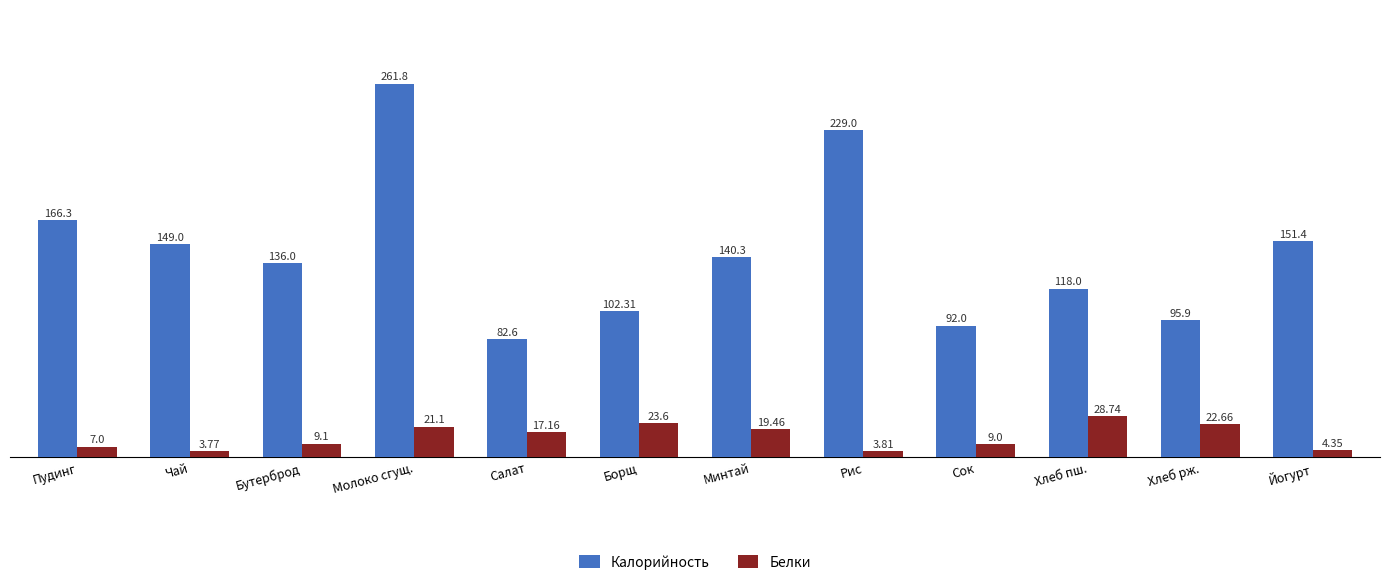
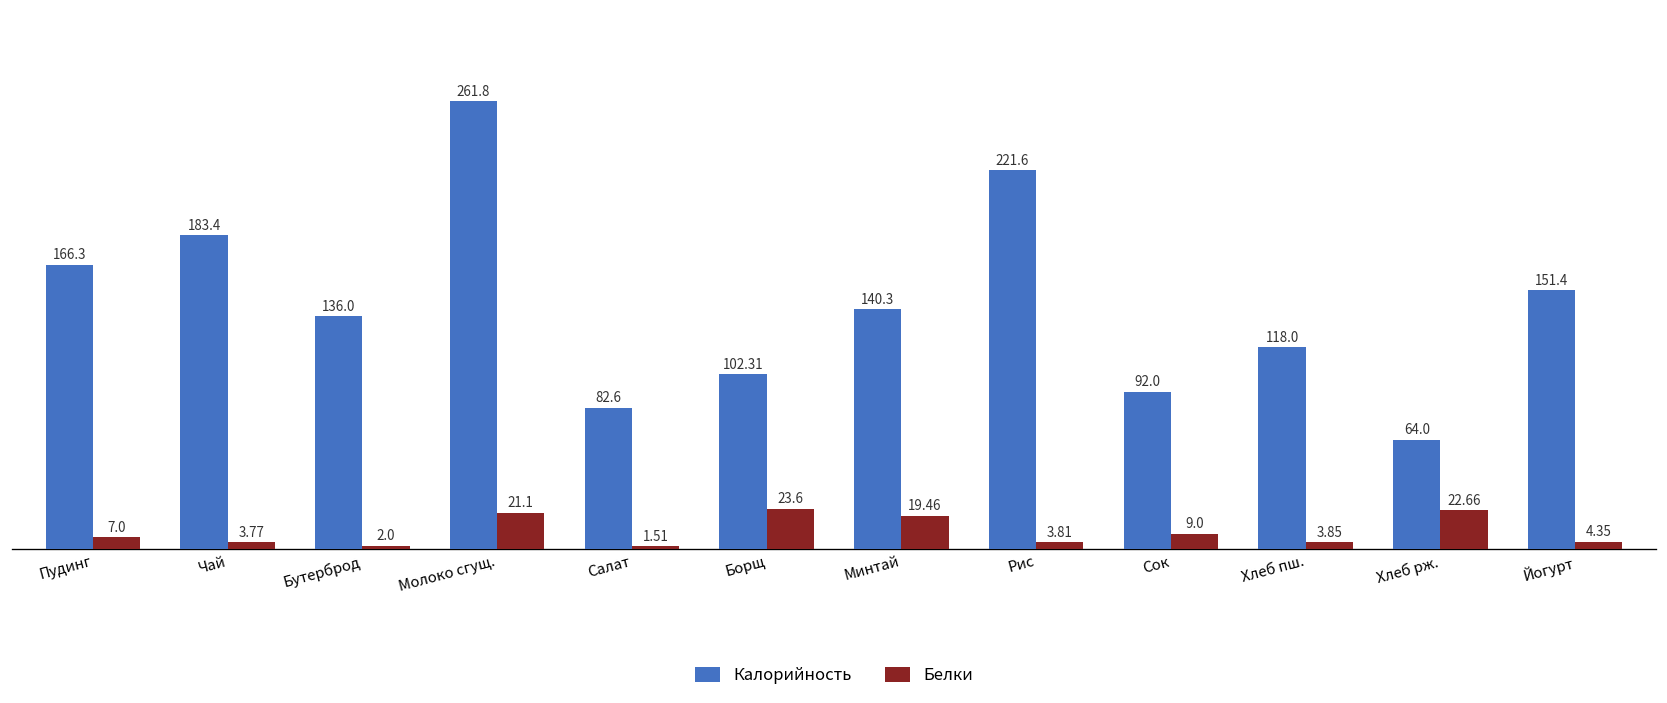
  {
    "Калорийность": {
      "Пудинг": 166.3,
-     "Чай": 149.0,
+     "Чай": 183.4,
      "Бутерброд": 136.0,
      "Молоко сгущ.": 261.8,
      "Салат": 82.6,
      "Борщ": 102.31,
      "Минтай": 140.3,
-     "Рис": 229.0,
+     "Рис": 221.6,
      "Сок": 92.0,
      "Хлеб пш.": 118.0,
-     "Хлеб рж.": 95.9,
+     "Хлеб рж.": 64.0,
      "Йогурт": 151.4
    },
    "Белки": {
      "Пудинг": 7.0,
      "Чай": 3.77,
-     "Бутерброд": 9.1,
+     "Бутерброд": 2.0,
      "Молоко сгущ.": 21.1,
-     "Салат": 17.16,
+     "Салат": 1.51,
      "Борщ": 23.6,
      "Минтай": 19.46,
      "Рис": 3.81,
      "Сок": 9.0,
-     "Хлеб пш.": 28.74,
+     "Хлеб пш.": 3.85,
      "Хлеб рж.": 22.66,
      "Йогурт": 4.35
    }
  }
